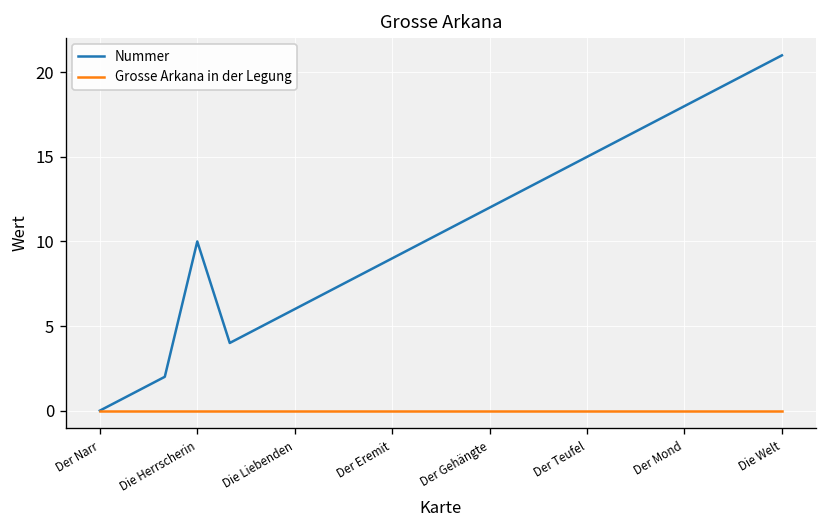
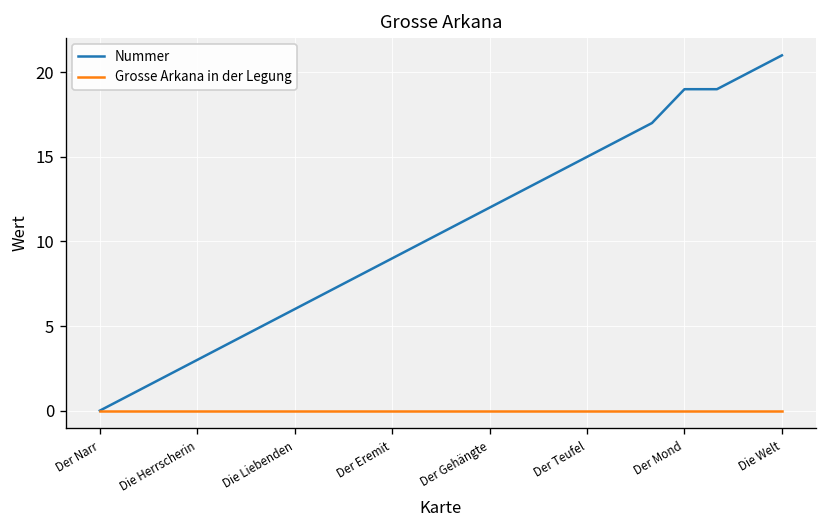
  {
    "Nummer": {
-     "Die Herrscherin": 10,
+     "Die Herrscherin": 3,
      "Die Liebenden": 6,
      "Der Eremit": 9,
      "Der Gehängte": 12,
      "Der Teufel": 15,
-     "Der Mond": 18,
+     "Der Mond": 19,
      "Die Welt": 21
    },
    "Grosse Arkana in der Legung": {
      "Die Herrscherin": 0,
      "Die Liebenden": 0,
      "Der Eremit": 0,
      "Der Gehängte": 0,
      "Der Teufel": 0,
      "Der Mond": 0,
      "Die Welt": 0
    }
  }
